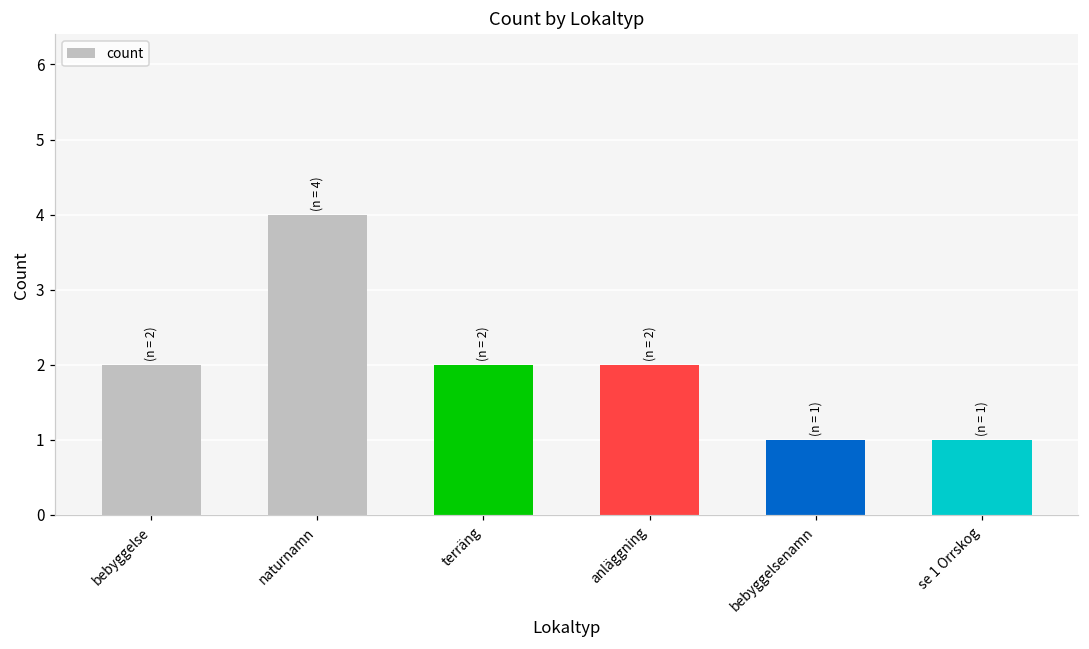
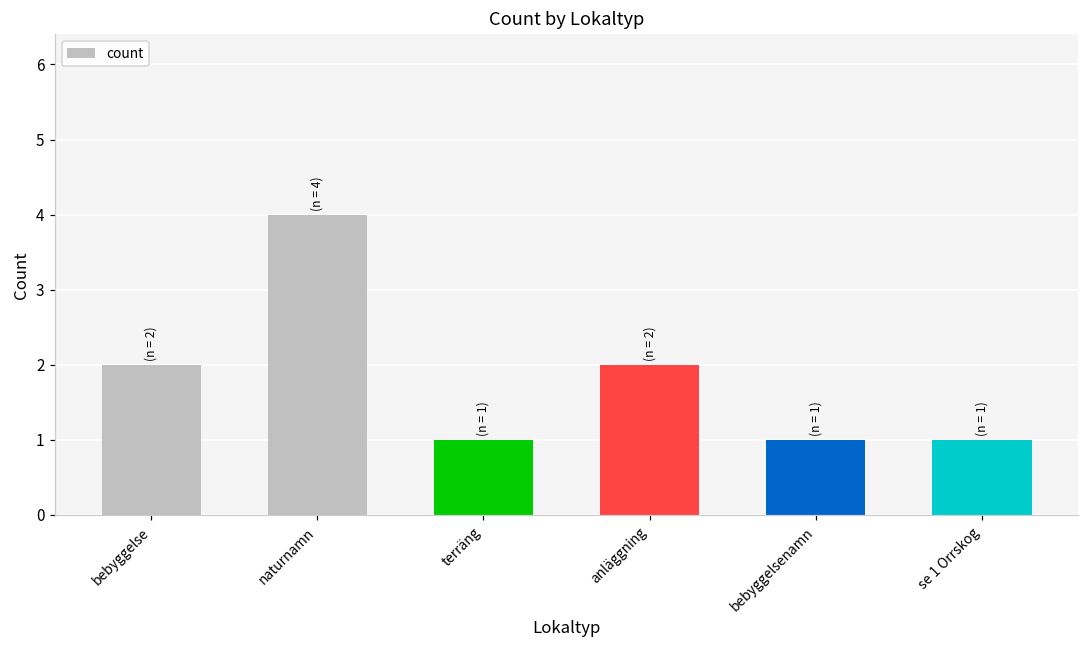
  {
    "bebyggelse": 2,
    "naturnamn": 4,
-   "terräng": 2,
+   "terräng": 1,
    "anläggning": 2,
    "bebyggelsenamn": 1,
    "se 1 Orrskog": 1
  }
